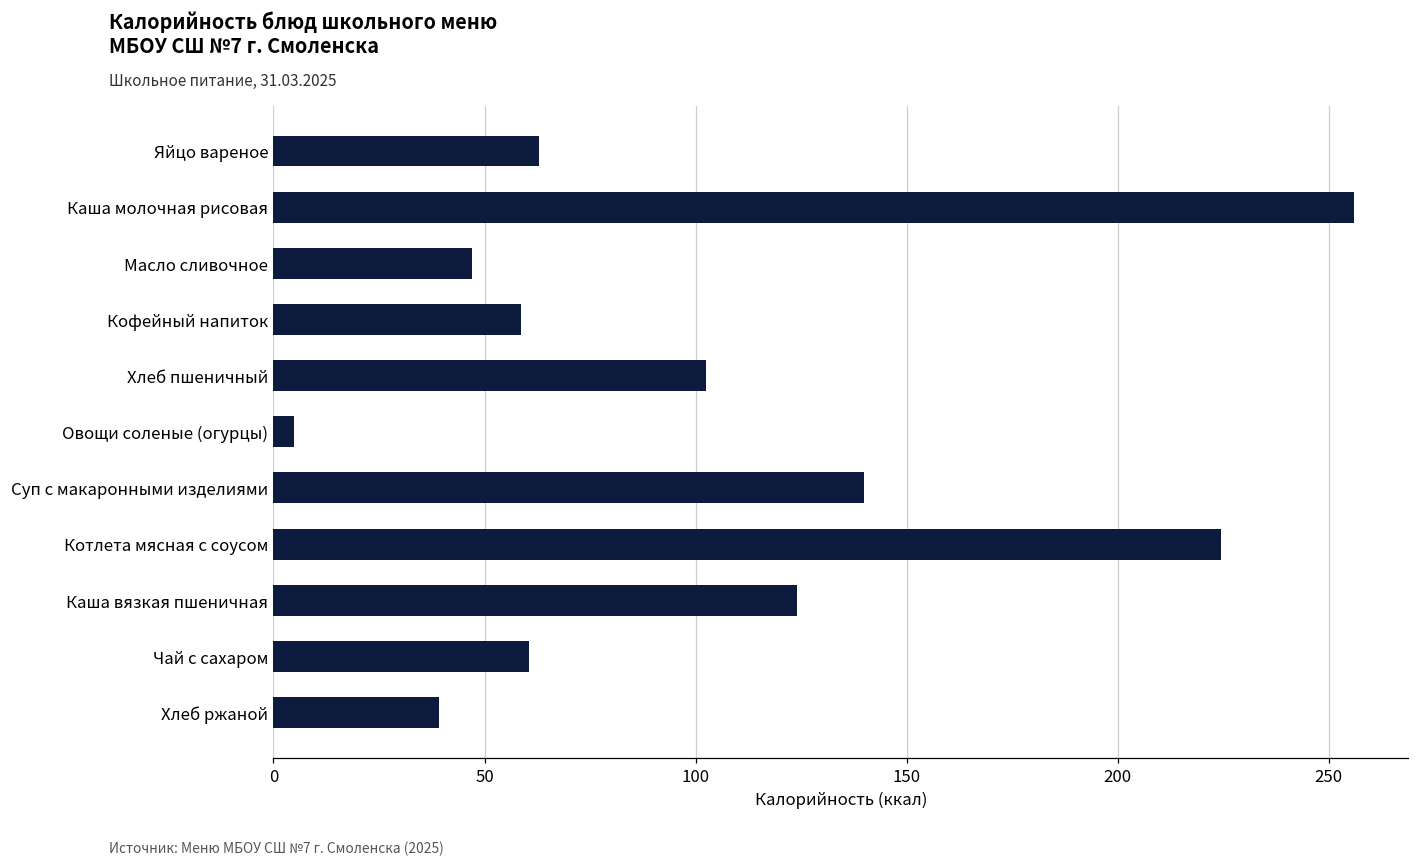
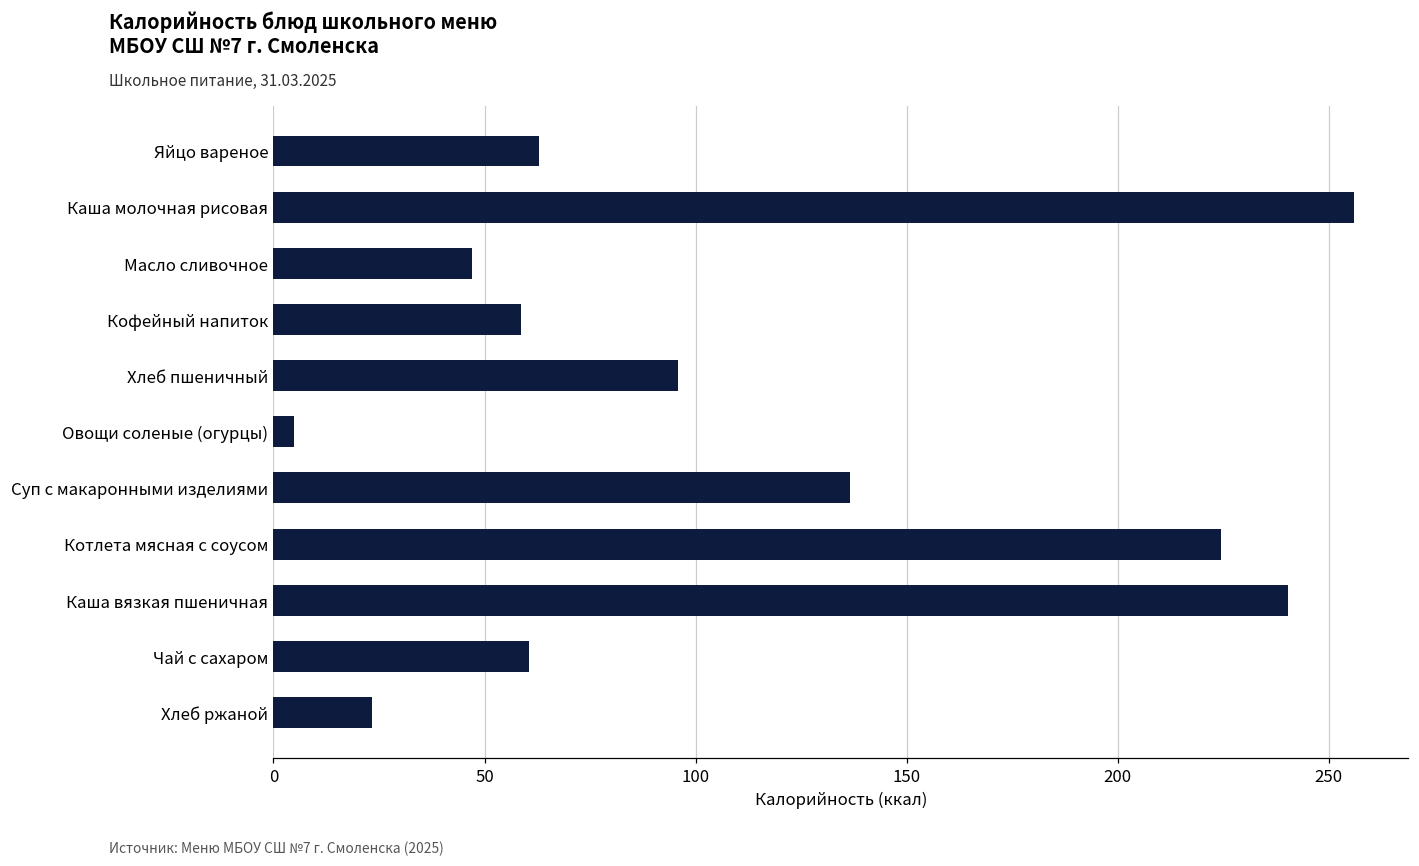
  {
    "Яйцо вареное": 63,
    "Каша молочная рисовая": 256,
    "Масло сливочное": 47,
    "Кофейный напиток": 59,
-   "Хлеб пшеничный": 102,
+   "Хлеб пшеничный": 96,
    "Овощи соленые (огурцы)": 5,
-   "Суп с макаронными изделиями": 140,
+   "Суп с макаронными изделиями": 137,
    "Котлета мясная с соусом": 225,
-   "Каша вязкая пшеничная": 124,
+   "Каша вязкая пшеничная": 240,
    "Чай с сахаром": 60,
-   "Хлеб ржаной": 39
+   "Хлеб ржаной": 23
  }
